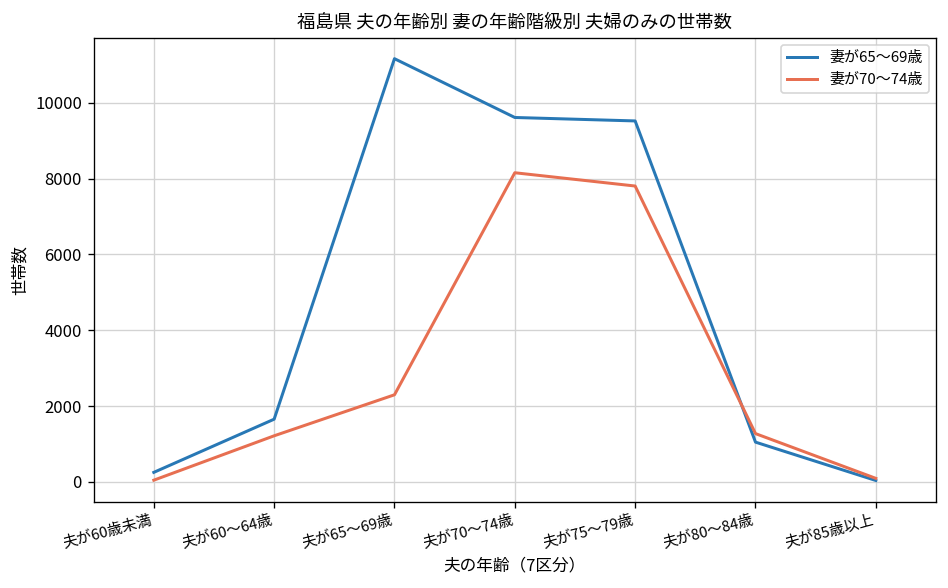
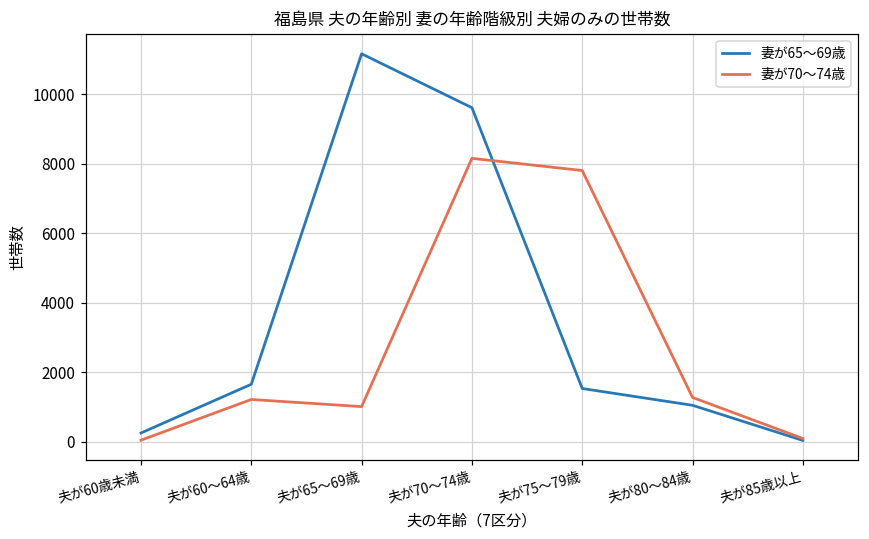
  {
    "妻が65～69歳": {
      "夫が60歳未満": 300,
      "夫が60～64歳": 1700,
      "夫が65～69歳": 11200,
      "夫が70～74歳": 9600,
-     "夫が75～79歳": 9500,
+     "夫が75～79歳": 1500,
      "夫が80～84歳": 1100
    },
    "妻が70～74歳": {
      "夫が60歳未満": 0,
      "夫が60～64歳": 1200,
-     "夫が65～69歳": 2300,
+     "夫が65～69歳": 1000,
      "夫が70～74歳": 8200,
      "夫が75～79歳": 7800,
      "夫が80～84歳": 1300
    }
  }
